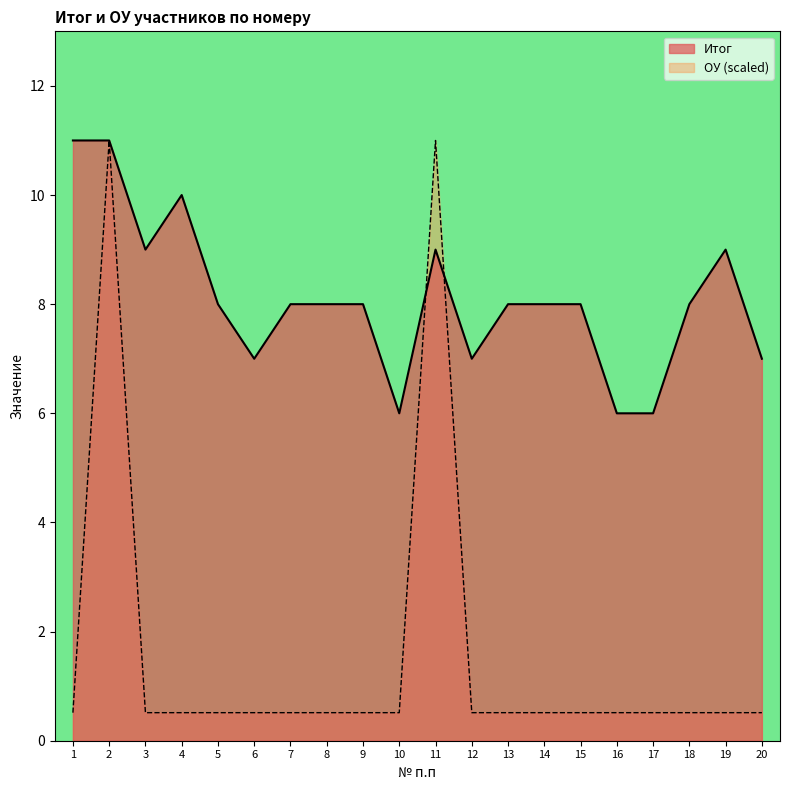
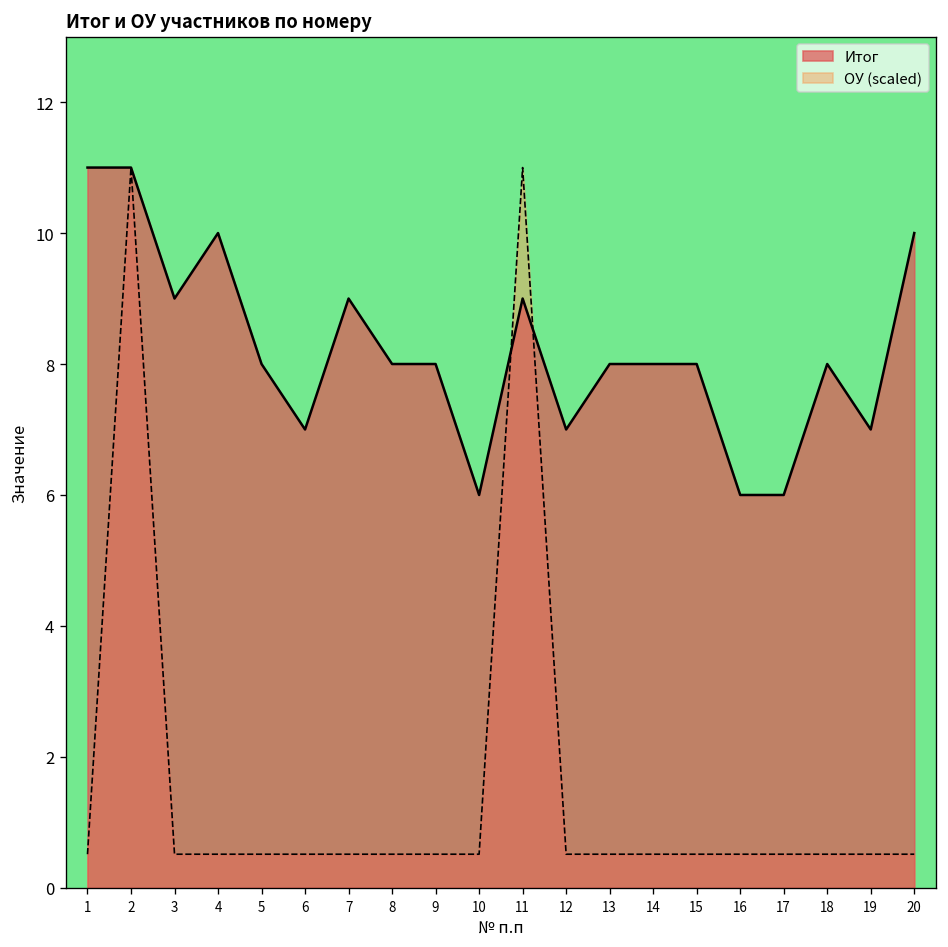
  {
    "Итог": {
      "1": 11,
      "3": 9,
      "4": 10,
      "5": 8,
      "6": 7,
-     "7": 8,
+     "7": 9,
      "8": 8,
      "9": 8,
      "10": 6,
      "11": 9,
      "12": 7,
      "13": 8,
      "14": 8,
      "15": 8,
      "16": 6,
      "17": 6,
      "18": 8,
-     "19": 9,
-     "20": 7
+     "19": 7,
+     "20": 10
    },
    "ОУ (scaled)": {
      "1": 0.5,
      "3": 0.5,
      "4": 0.5,
      "5": 0.5,
      "6": 0.5,
      "7": 0.5,
      "8": 0.5,
      "9": 0.5,
      "10": 0.5,
      "11": 11,
      "12": 0.5,
      "13": 0.5,
      "14": 0.5,
      "15": 0.5,
      "16": 0.5,
      "17": 0.5,
      "18": 0.5,
      "19": 0.5,
      "20": 0.5
    }
  }
